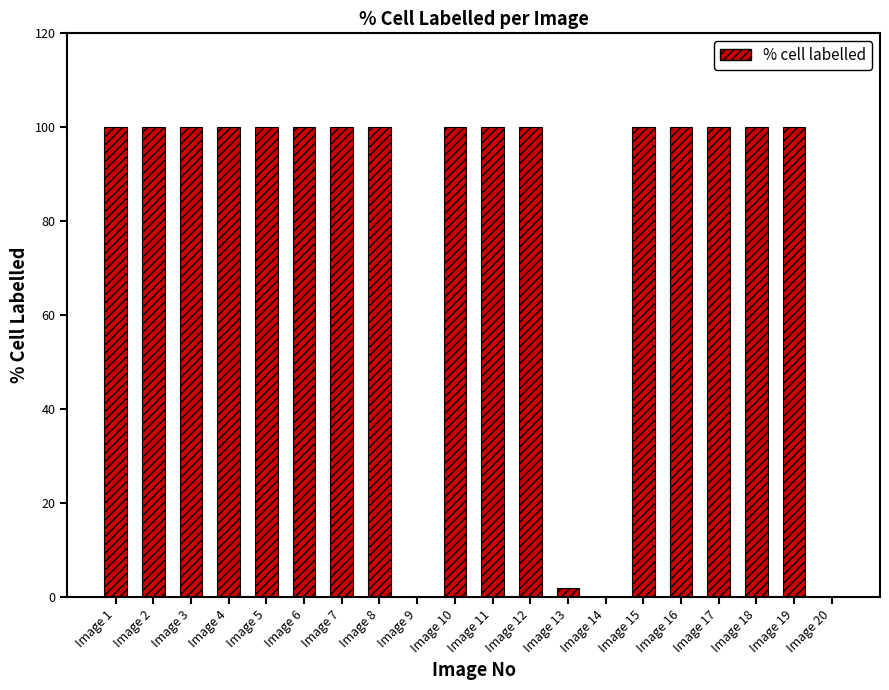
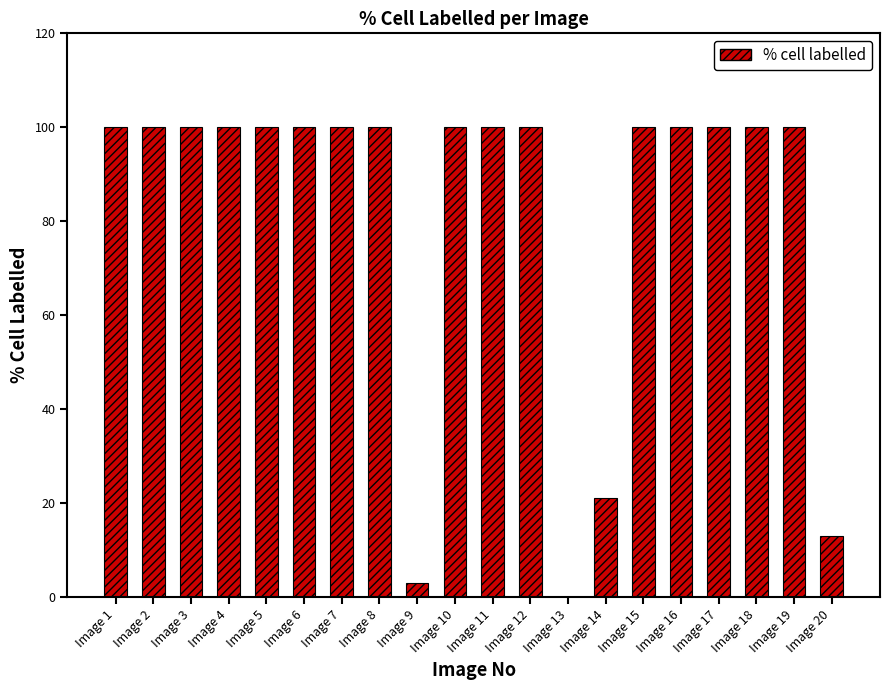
  {
    "Image 1": 100,
    "Image 2": 100,
    "Image 3": 100,
    "Image 4": 100,
    "Image 5": 100,
    "Image 6": 100,
    "Image 7": 100,
    "Image 8": 100,
-   "Image 9": 0,
+   "Image 9": 3,
    "Image 10": 100,
    "Image 11": 100,
    "Image 12": 100,
-   "Image 13": 2,
-   "Image 14": 0,
+   "Image 13": 0,
+   "Image 14": 21,
    "Image 15": 100,
    "Image 16": 100,
    "Image 17": 100,
    "Image 18": 100,
    "Image 19": 100,
-   "Image 20": 0
+   "Image 20": 13
  }
